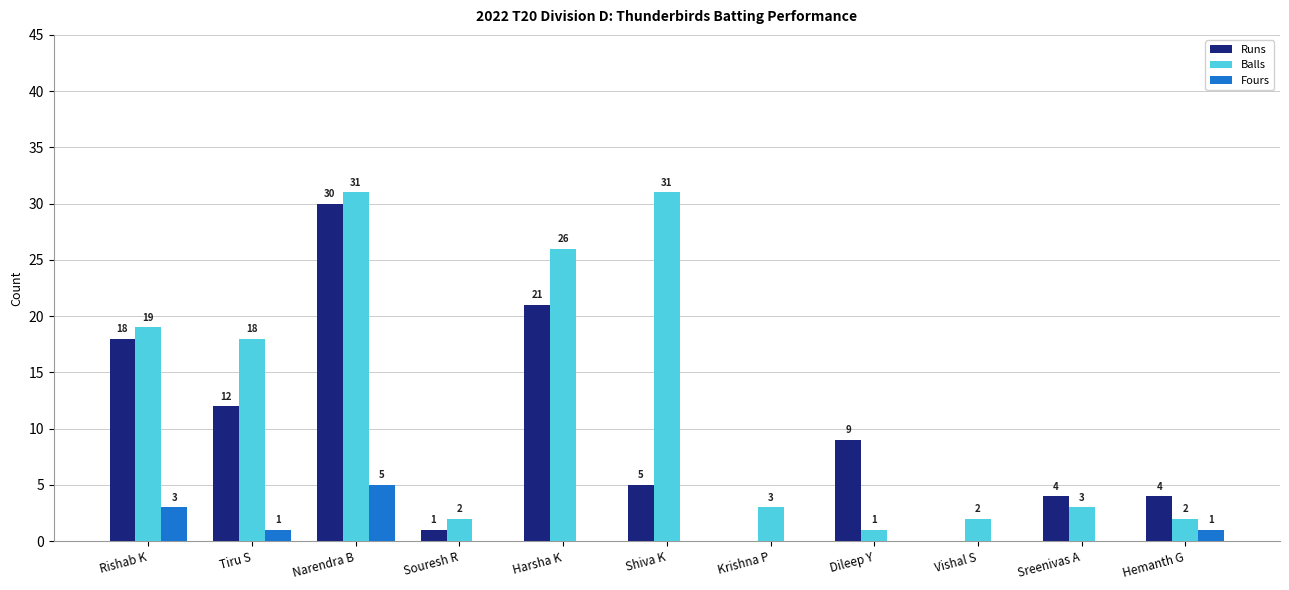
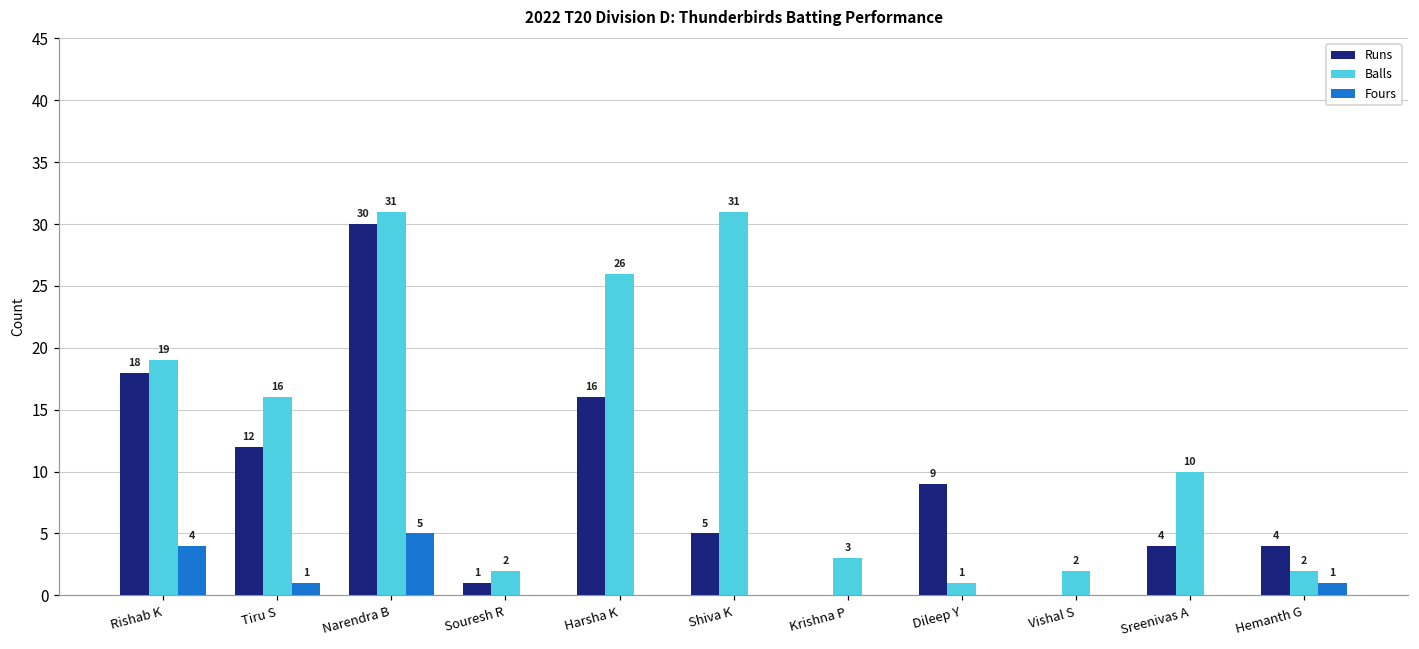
  {
    "Runs": {
      "Rishab K": 18,
      "Tiru S": 12,
      "Narendra B": 30,
      "Souresh R": 1,
-     "Harsha K": 21,
+     "Harsha K": 16,
      "Shiva K": 5,
      "Dileep Y": 9,
      "Sreenivas A": 4,
      "Hemanth G": 4
    },
    "Balls": {
      "Rishab K": 19,
-     "Tiru S": 18,
+     "Tiru S": 16,
      "Narendra B": 31,
      "Souresh R": 2,
      "Harsha K": 26,
      "Shiva K": 31,
      "Krishna P": 3,
      "Dileep Y": 1,
      "Vishal S": 2,
-     "Sreenivas A": 3,
+     "Sreenivas A": 10,
      "Hemanth G": 2
    },
    "Fours": {
-     "Rishab K": 3,
+     "Rishab K": 4,
      "Tiru S": 1,
      "Narendra B": 5,
      "Hemanth G": 1
    }
  }
